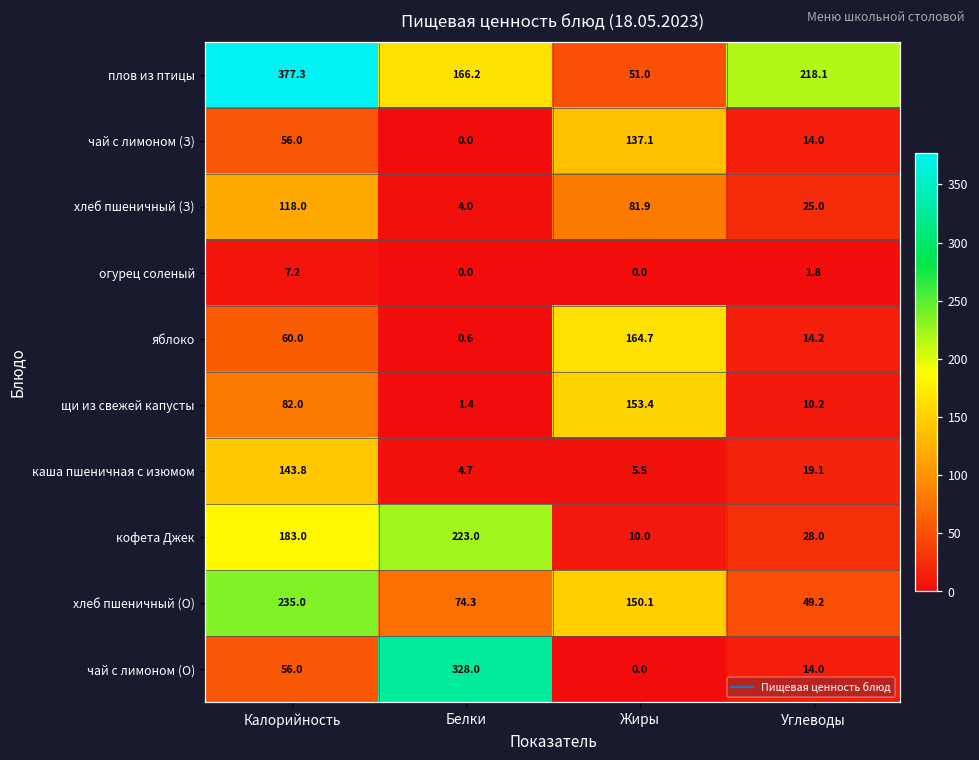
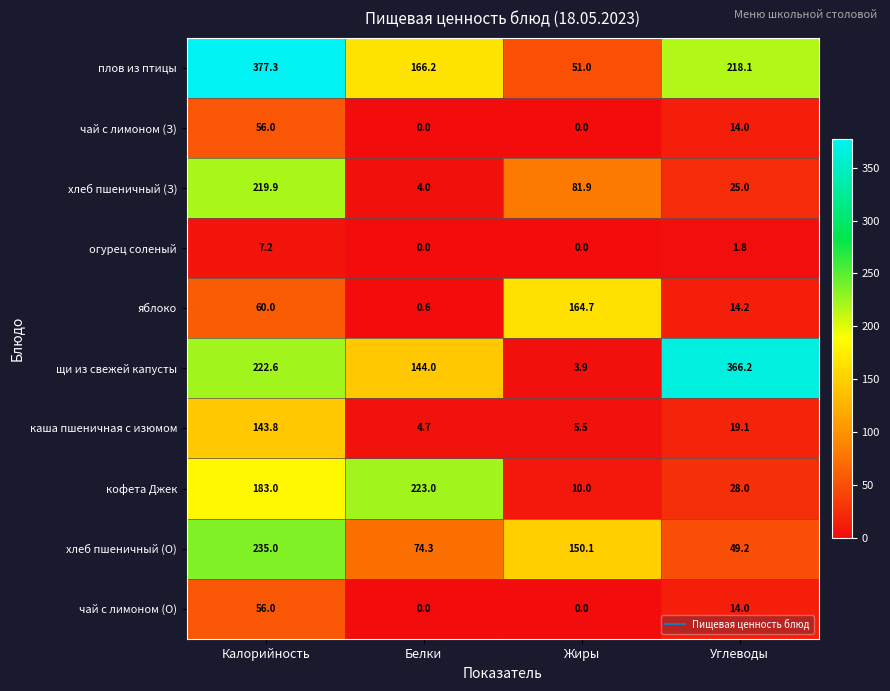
  {
    "плов из птицы": {
      "Калорийность": 377.3,
      "Белки": 166.2,
      "Жиры": 51.0,
      "Углеводы": 218.1
    },
    "чай с лимоном (З)": {
      "Калорийность": 56.0,
      "Белки": 0.0,
-     "Жиры": 137.1,
+     "Жиры": 0.0,
      "Углеводы": 14.0
    },
    "хлеб пшеничный (З)": {
-     "Калорийность": 118.0,
+     "Калорийность": 219.9,
      "Белки": 4.0,
      "Жиры": 81.9,
      "Углеводы": 25.0
    },
    "огурец соленый": {
      "Калорийность": 7.2,
      "Белки": 0.0,
      "Жиры": 0.0,
      "Углеводы": 1.8
    },
    "яблоко": {
      "Калорийность": 60.0,
      "Белки": 0.6,
      "Жиры": 164.7,
      "Углеводы": 14.2
    },
    "щи из свежей капусты": {
-     "Калорийность": 82.0,
-     "Белки": 1.4,
-     "Жиры": 153.4,
-     "Углеводы": 10.2
+     "Калорийность": 222.6,
+     "Белки": 144.0,
+     "Жиры": 3.9,
+     "Углеводы": 366.2
    },
    "каша пшеничная с изюмом": {
      "Калорийность": 143.8,
      "Белки": 4.7,
      "Жиры": 5.5,
      "Углеводы": 19.1
    },
    "кофета Джек": {
      "Калорийность": 183.0,
      "Белки": 223.0,
      "Жиры": 10.0,
      "Углеводы": 28.0
    },
    "хлеб пшеничный (О)": {
      "Калорийность": 235.0,
      "Белки": 74.3,
      "Жиры": 150.1,
      "Углеводы": 49.2
    },
    "чай с лимоном (О)": {
      "Калорийность": 56.0,
-     "Белки": 328.0,
+     "Белки": 0.0,
      "Жиры": 0.0,
      "Углеводы": 14.0
    }
  }
